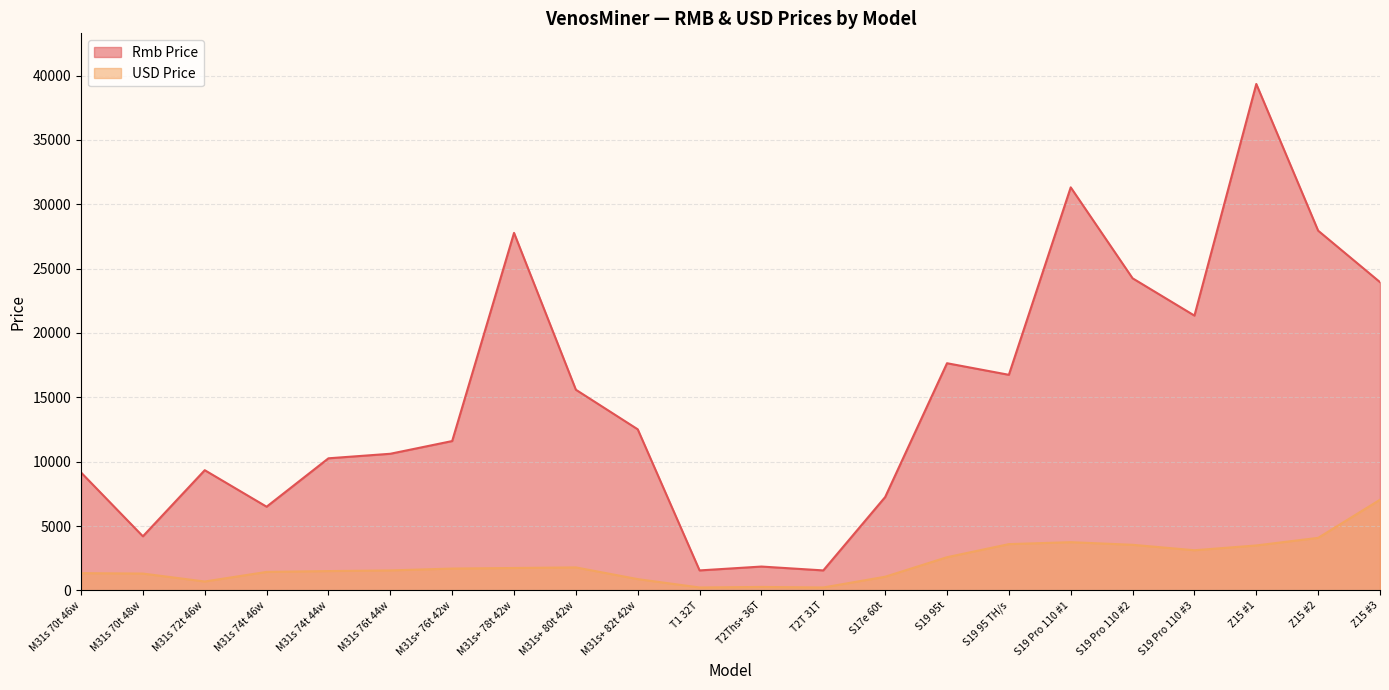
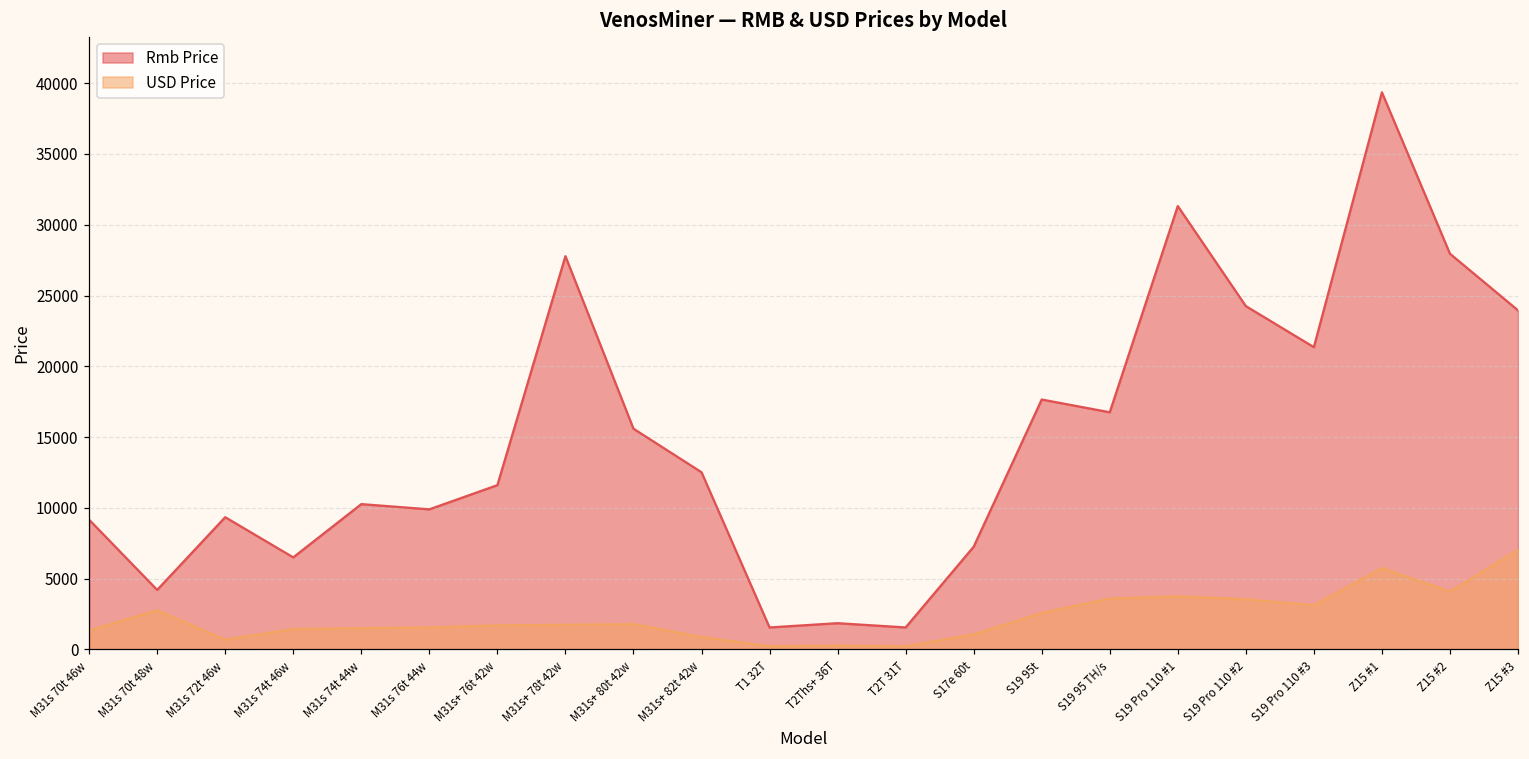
  {
    "Rmb Price": {
      "M31s 70t 46w": 9200,
      "M31s 70t 48w": 4200,
      "M31s 72t 46w": 9300,
      "M31s 74t 46w": 6500,
      "M31s 74t 44w": 10300,
-     "M31s 76t 44w": 10600,
+     "M31s 76t 44w": 9900,
      "M31s+ 76t 42w": 11600,
      "M31s+ 78t 42w": 27800,
      "M31s+ 80t 42w": 15600,
      "M31s+ 82t 42w": 12500,
      "T1 32T": 1600,
      "T2Ths+ 36T": 1900,
      "T2T 31T": 1600,
      "S17e 60t": 7300,
      "S19 95t": 17700,
      "S19 95 TH/s": 16800,
      "S19 Pro 110 #1": 31300,
      "S19 Pro 110 #2": 24300,
      "S19 Pro 110 #3": 21400,
      "Z15 #1": 39400,
      "Z15 #2": 28000,
      "Z15 #3": 24000
    },
    "USD Price": {
      "M31s 70t 46w": 1300,
-     "M31s 70t 48w": 1300,
+     "M31s 70t 48w": 2800,
      "M31s 72t 46w": 700,
      "M31s 74t 46w": 1400,
      "M31s 74t 44w": 1500,
      "M31s 76t 44w": 1500,
      "M31s+ 76t 42w": 1700,
      "M31s+ 78t 42w": 1700,
      "M31s+ 80t 42w": 1800,
      "M31s+ 82t 42w": 900,
      "T1 32T": 200,
      "T2Ths+ 36T": 300,
      "T2T 31T": 200,
      "S17e 60t": 1100,
      "S19 95t": 2600,
      "S19 95 TH/s": 3600,
      "S19 Pro 110 #1": 3700,
      "S19 Pro 110 #2": 3500,
      "S19 Pro 110 #3": 3100,
-     "Z15 #1": 3500,
+     "Z15 #1": 5700,
      "Z15 #2": 4100,
      "Z15 #3": 7000
    }
  }
